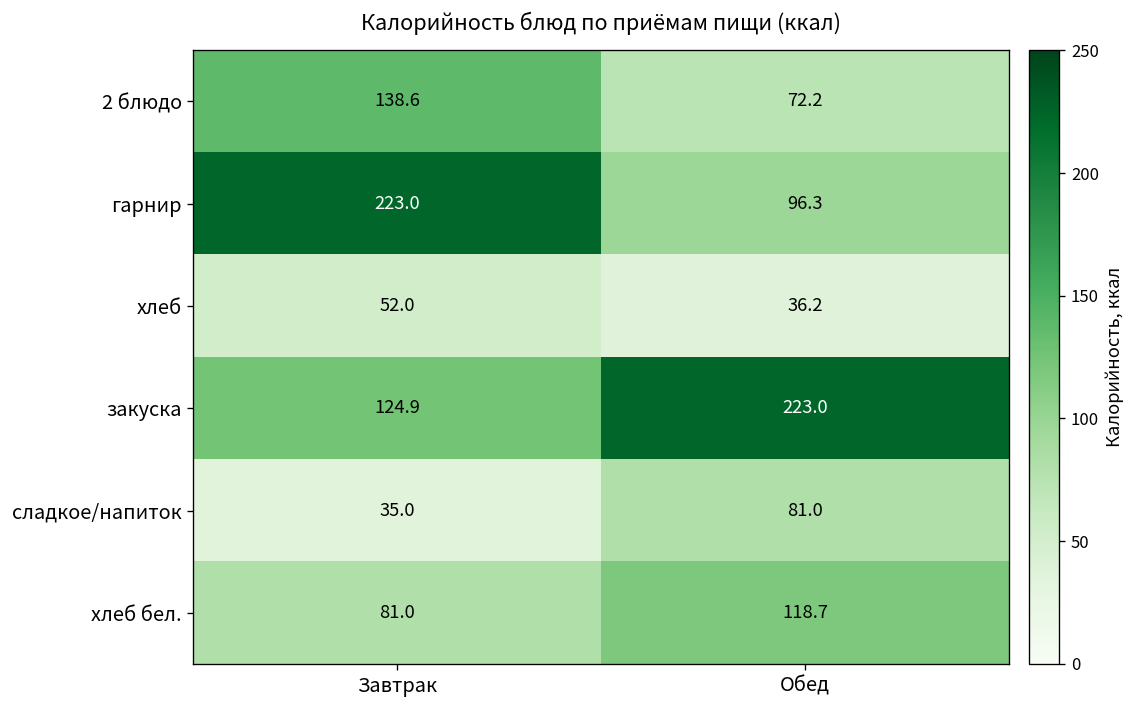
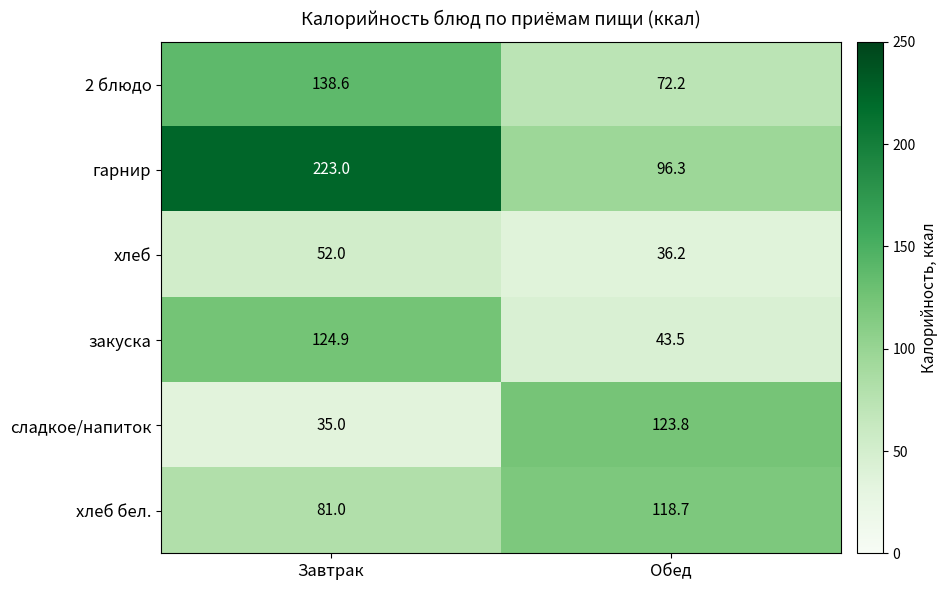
  {
    "2 блюдо": {
      "Завтрак": 138.6,
      "Обед": 72.2
    },
    "гарнир": {
      "Завтрак": 223.0,
      "Обед": 96.3
    },
    "хлеб": {
      "Завтрак": 52.0,
      "Обед": 36.2
    },
    "закуска": {
      "Завтрак": 124.9,
-     "Обед": 223.0
+     "Обед": 43.5
    },
    "сладкое/напиток": {
      "Завтрак": 35.0,
-     "Обед": 81.0
+     "Обед": 123.8
    },
    "хлеб бел.": {
      "Завтрак": 81.0,
      "Обед": 118.7
    }
  }
